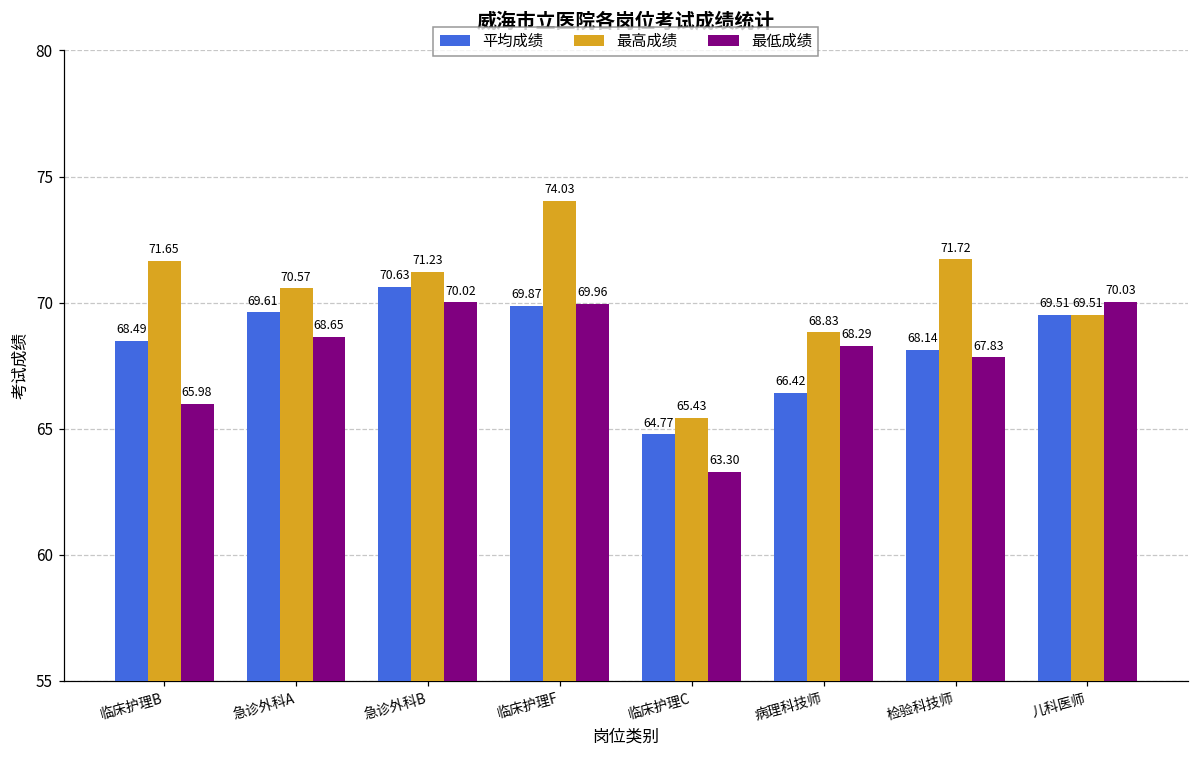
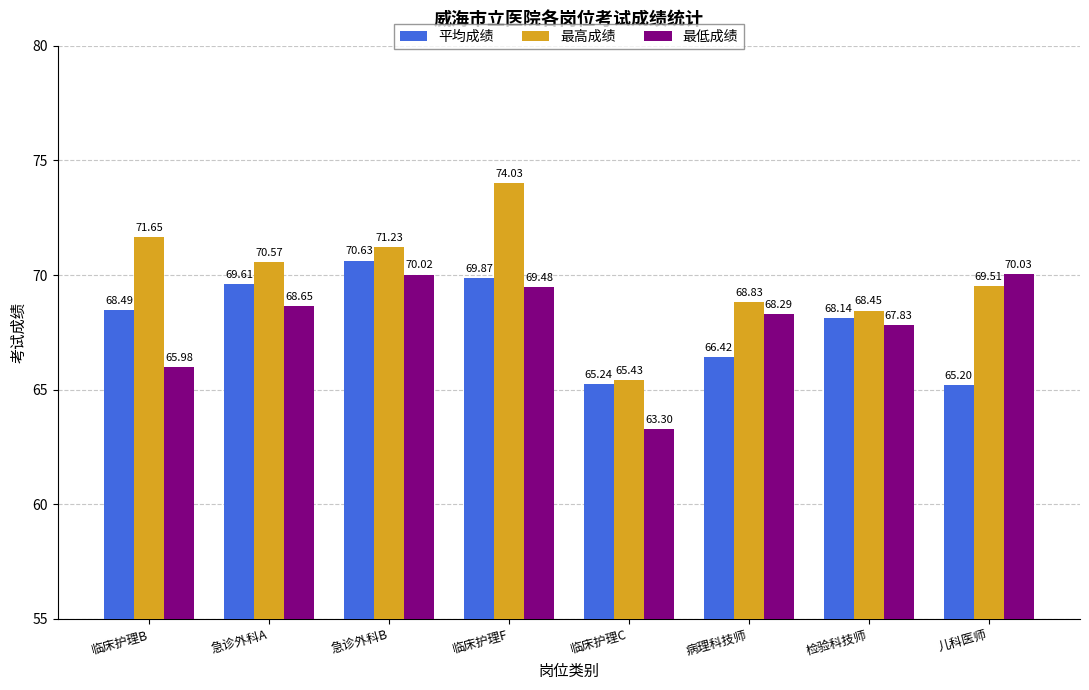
  {
    "平均成绩": {
      "临床护理B": 68.49,
      "急诊外科A": 69.61,
      "急诊外科B": 70.63,
      "临床护理F": 69.87,
-     "临床护理C": 64.77,
+     "临床护理C": 65.24,
      "病理科技师": 66.42,
      "检验科技师": 68.14,
-     "儿科医师": 69.51
+     "儿科医师": 65.20
    },
    "最高成绩": {
      "临床护理B": 71.65,
      "急诊外科A": 70.57,
      "急诊外科B": 71.23,
      "临床护理F": 74.03,
      "临床护理C": 65.43,
      "病理科技师": 68.83,
-     "检验科技师": 71.72,
+     "检验科技师": 68.45,
      "儿科医师": 69.51
    },
    "最低成绩": {
      "临床护理B": 65.98,
      "急诊外科A": 68.65,
      "急诊外科B": 70.02,
-     "临床护理F": 69.96,
+     "临床护理F": 69.48,
      "临床护理C": 63.30,
      "病理科技师": 68.29,
      "检验科技师": 67.83,
      "儿科医师": 70.03
    }
  }
